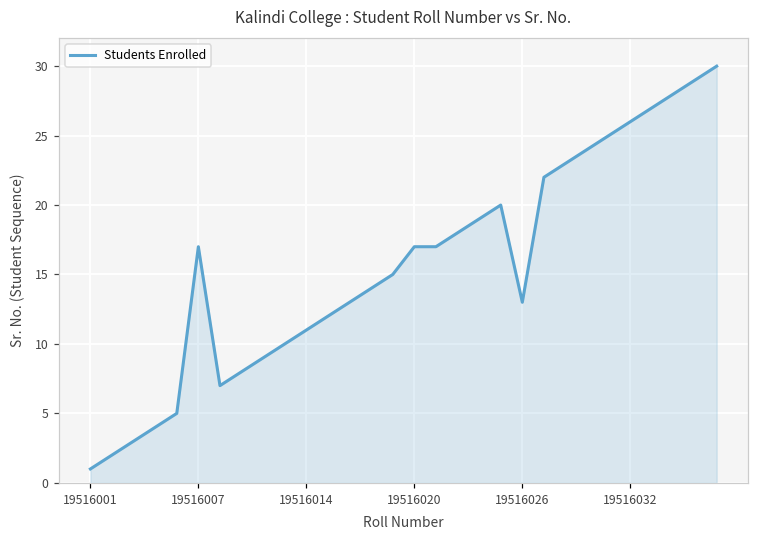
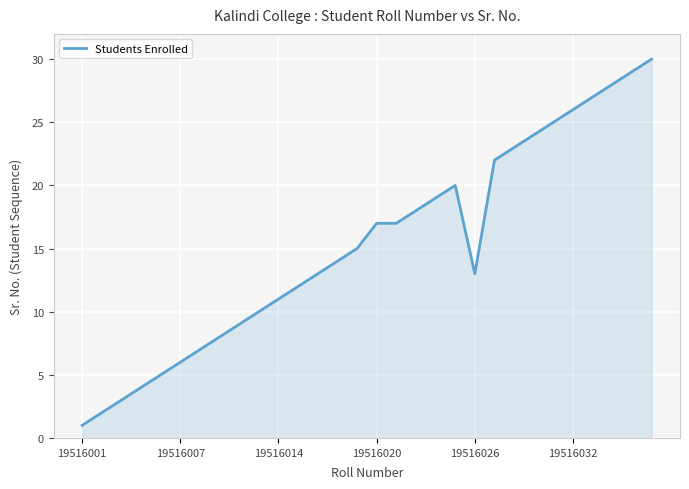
  {
    "19516001": 1,
-   "19516007": 17,
+   "19516007": 6,
    "19516014": 11,
    "19516020": 17,
    "19516026": 13,
    "19516032": 26
  }
